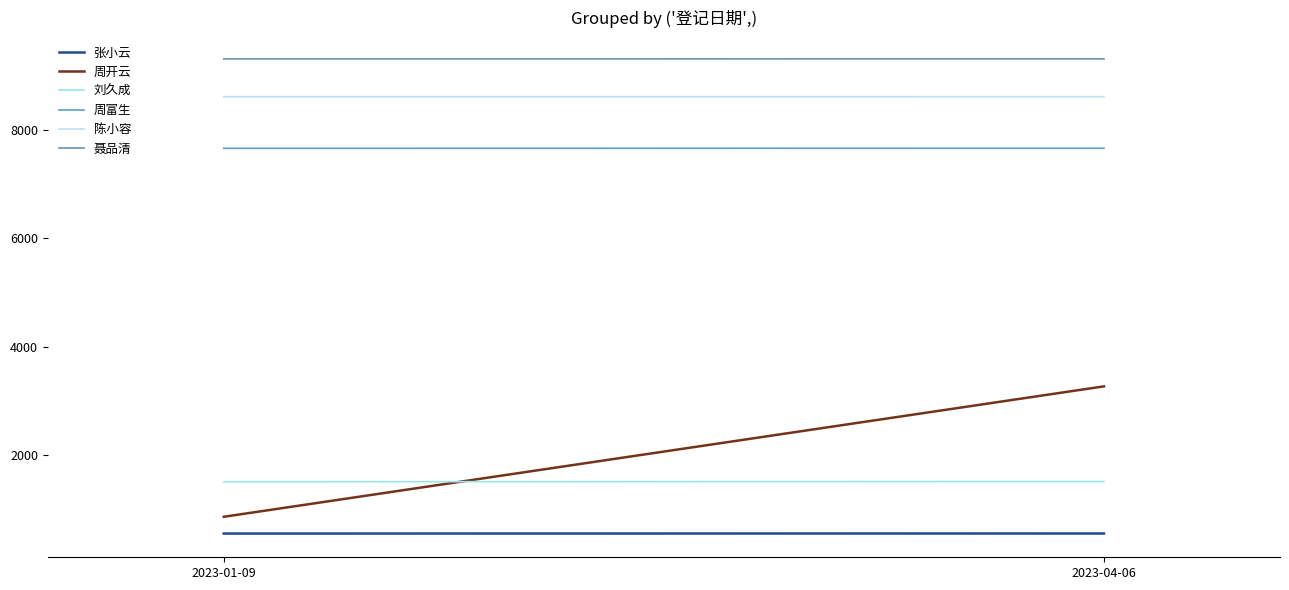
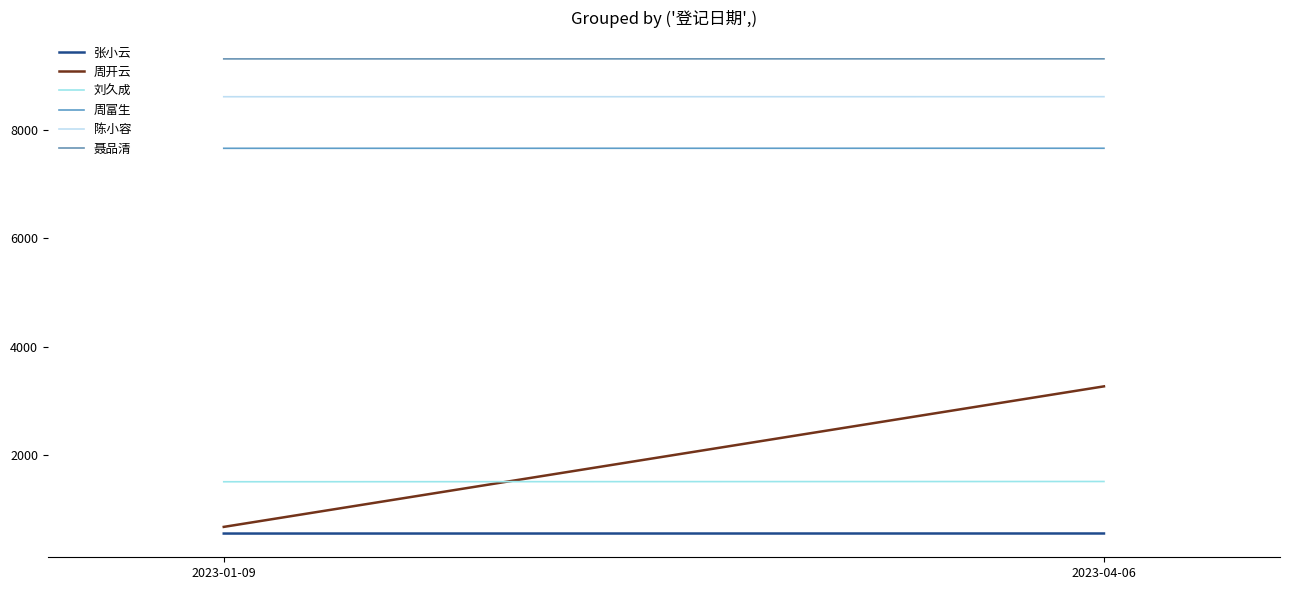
  {
    "张小云": {
      "2023-01-09": 500,
      "2023-04-06": 500
    },
    "周开云": {
-     "2023-01-09": 900,
+     "2023-01-09": 700,
      "2023-04-06": 3300
    }
  }
